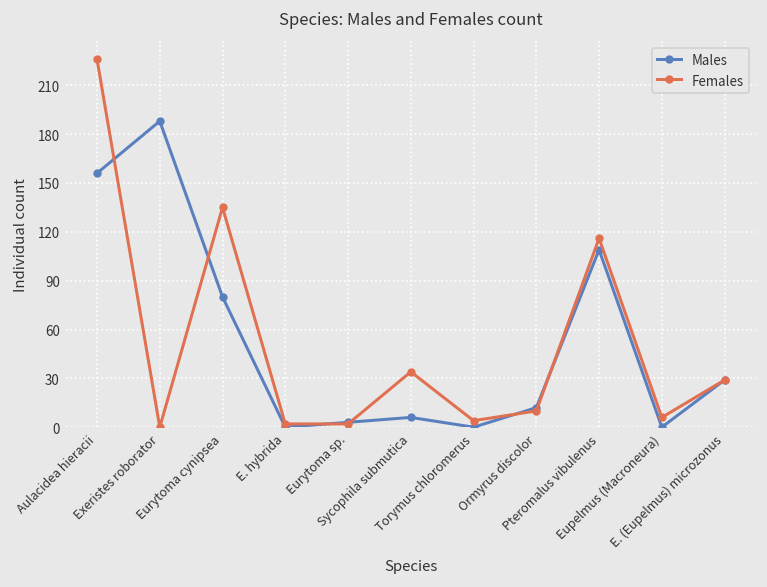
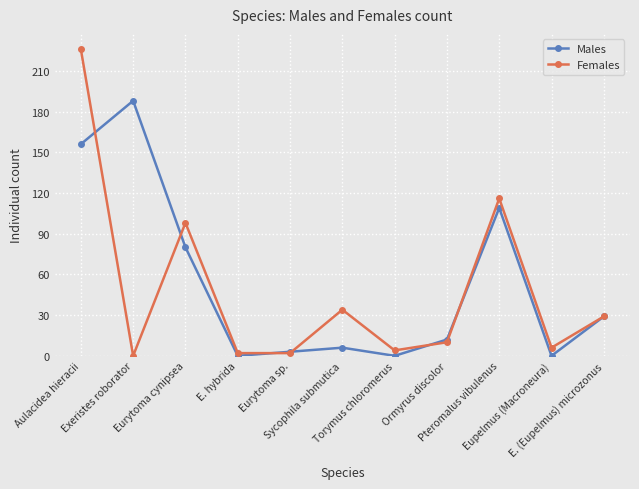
  {
    "Males": {
      "Aulacidea hieracii": 156,
      "Exeristes roborator": 188,
      "Eurytoma cynipsea": 80,
      "E. hybrida": 0,
      "Sycophila submutica": 6,
      "Torymus chloromerus": 0,
      "Ormyrus discolor": 12,
      "Pteromalus vibulenus": 109,
      "Eupelmus (Macroneura)": 0
    },
    "Females": {
      "Aulacidea hieracii": 226,
      "Exeristes roborator": 0,
-     "Eurytoma cynipsea": 135,
+     "Eurytoma cynipsea": 98,
      "E. hybrida": 2,
      "Sycophila submutica": 34,
      "Torymus chloromerus": 4,
      "Ormyrus discolor": 10,
      "Pteromalus vibulenus": 116,
      "Eupelmus (Macroneura)": 6
    }
  }
